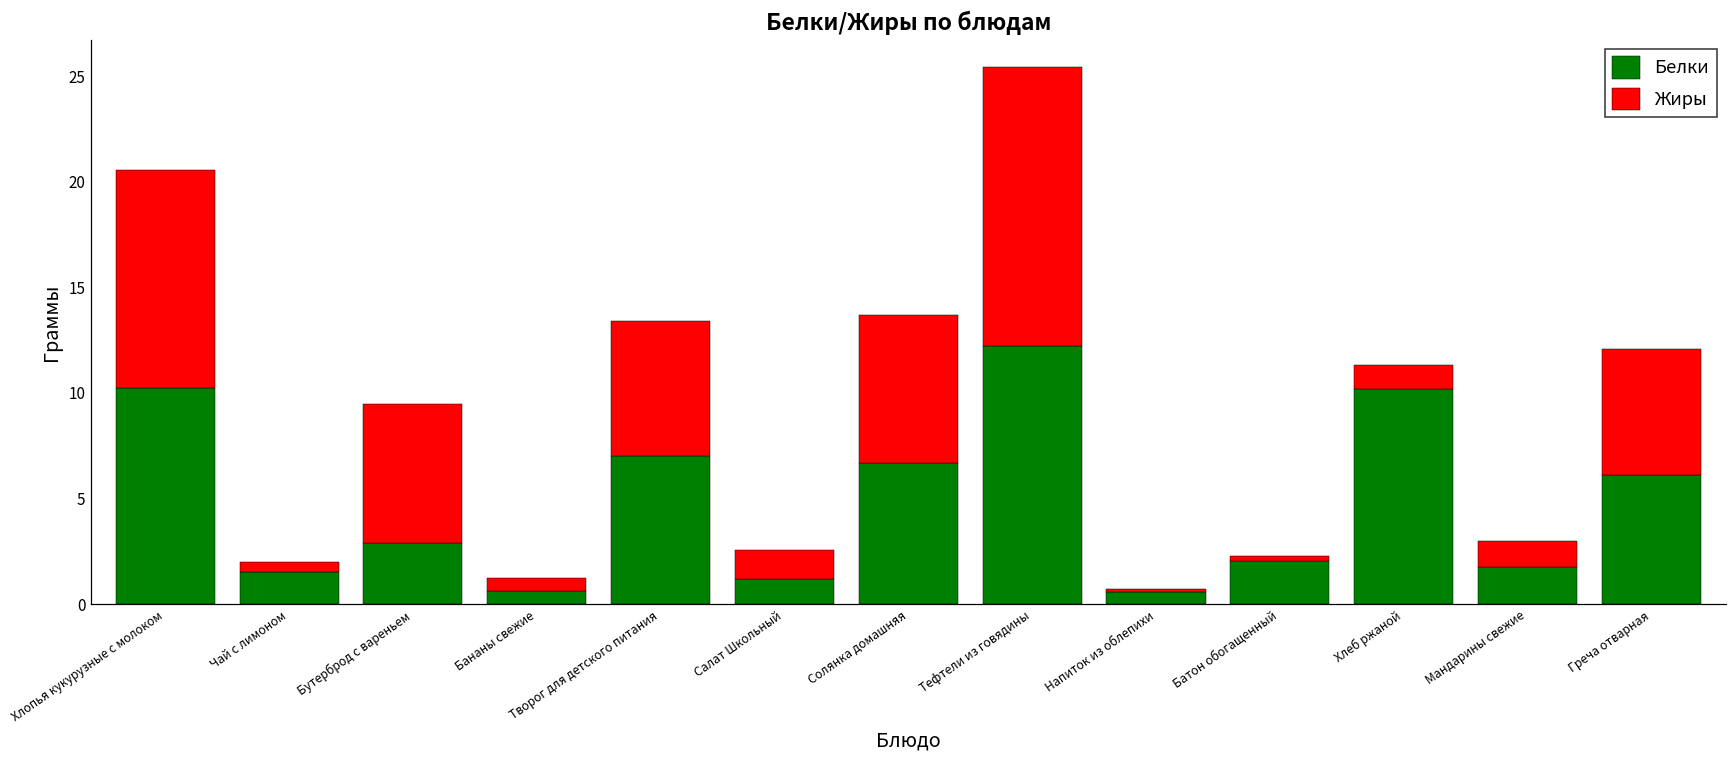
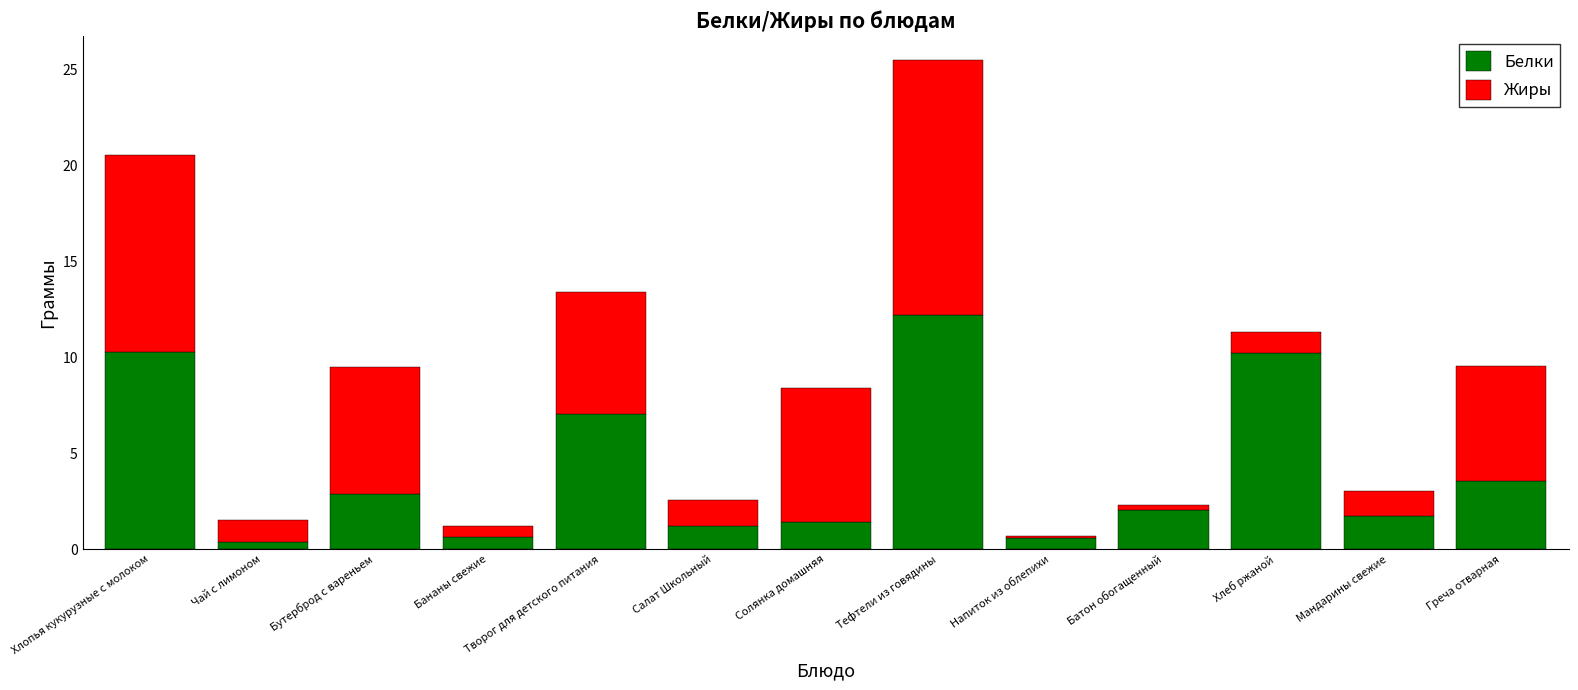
  {
    "Белки": {
      "Хлопья кукурузные с молоком": 10.3,
-     "Чай с лимоном": 1.5,
+     "Чай с лимоном": 0.4,
      "Бутерброд с вареньем": 2.9,
      "Бананы свежие": 0.6,
      "Творог для детского питания": 7.0,
      "Салат Школьный": 1.2,
-     "Солянка домашняя": 6.7,
+     "Солянка домашняя": 1.4,
      "Тефтели из говядины": 12.2,
      "Напиток из облепихи": 0.6,
      "Батон обогащенный": 2.0,
      "Хлеб ржаной": 10.2,
      "Мандарины свежие": 1.8,
-     "Греча отварная": 6.1
+     "Греча отварная": 3.6
    },
    "Жиры": {
      "Хлопья кукурузные с молоком": 10.3,
-     "Чай с лимоном": 0.5,
+     "Чай с лимоном": 1.1,
      "Бутерброд с вареньем": 6.6,
      "Бананы свежие": 0.6,
      "Творог для детского питания": 6.4,
      "Салат Школьный": 1.4,
      "Солянка домашняя": 7.0,
      "Тефтели из говядины": 13.2,
      "Батон обогащенный": 0.2,
      "Хлеб ржаной": 1.1,
      "Мандарины свежие": 1.3,
      "Греча отварная": 6.0
    }
  }
